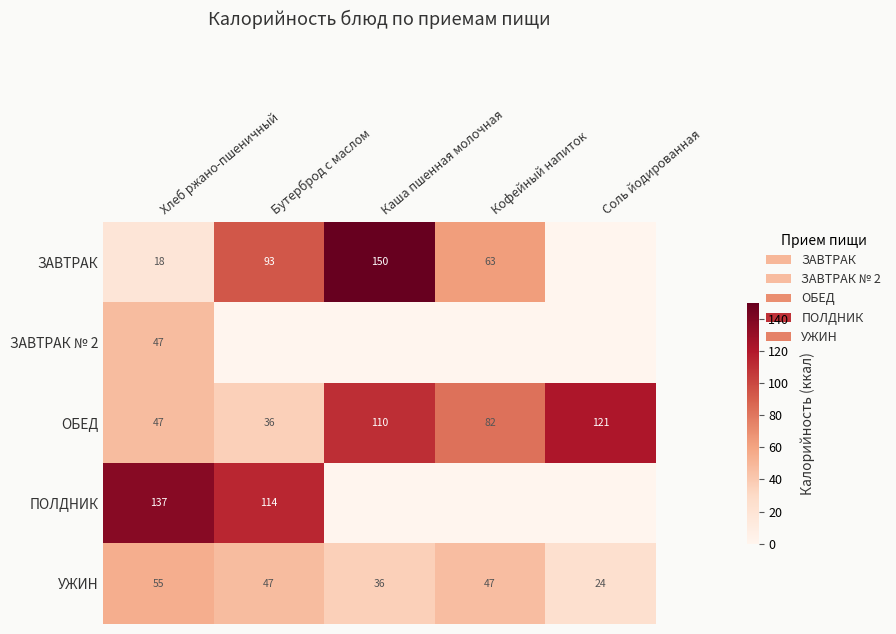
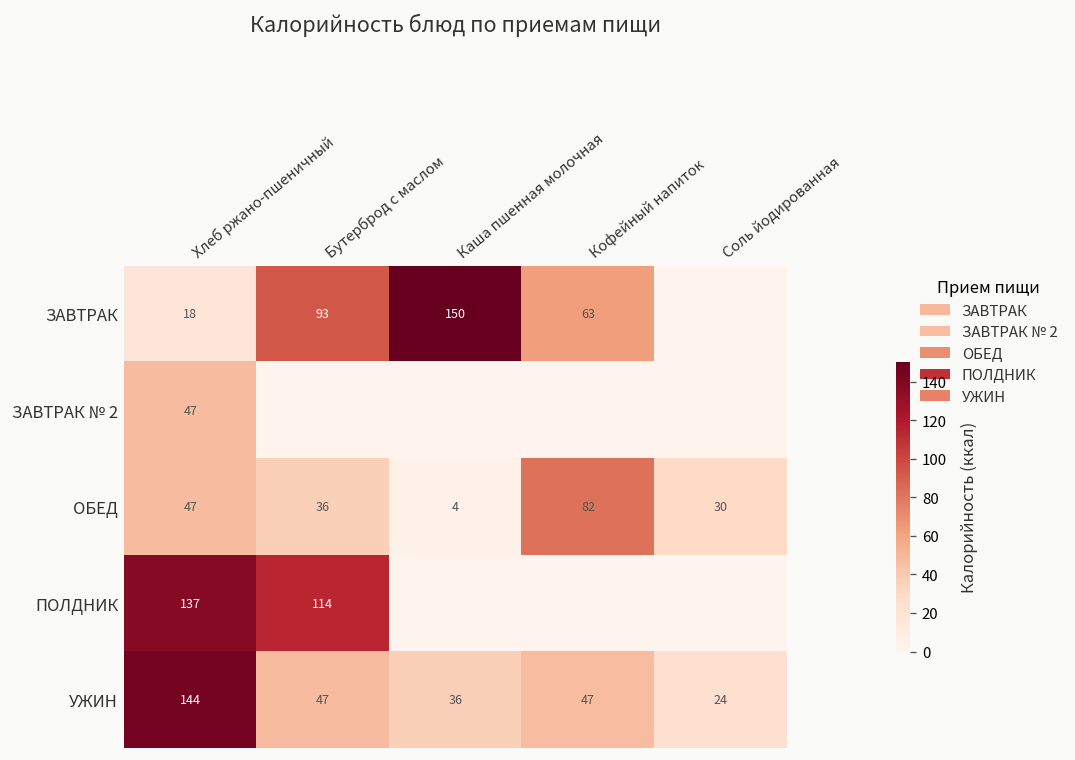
  {
    "ЗАВТРАК": {
      "Хлеб ржано-пшеничный": 18,
      "Бутерброд с маслом": 93,
      "Каша пшенная молочная": 150,
      "Кофейный напиток": 63
    },
    "ЗАВТРАК № 2": {
      "Хлеб ржано-пшеничный": 47
    },
    "ОБЕД": {
      "Хлеб ржано-пшеничный": 47,
      "Бутерброд с маслом": 36,
-     "Каша пшенная молочная": 110,
+     "Каша пшенная молочная": 4,
      "Кофейный напиток": 82,
-     "Соль йодированная": 121
+     "Соль йодированная": 30
    },
    "ПОЛДНИК": {
      "Хлеб ржано-пшеничный": 137,
      "Бутерброд с маслом": 114
    },
    "УЖИН": {
-     "Хлеб ржано-пшеничный": 55,
+     "Хлеб ржано-пшеничный": 144,
      "Бутерброд с маслом": 47,
      "Каша пшенная молочная": 36,
      "Кофейный напиток": 47,
      "Соль йодированная": 24
    }
  }
